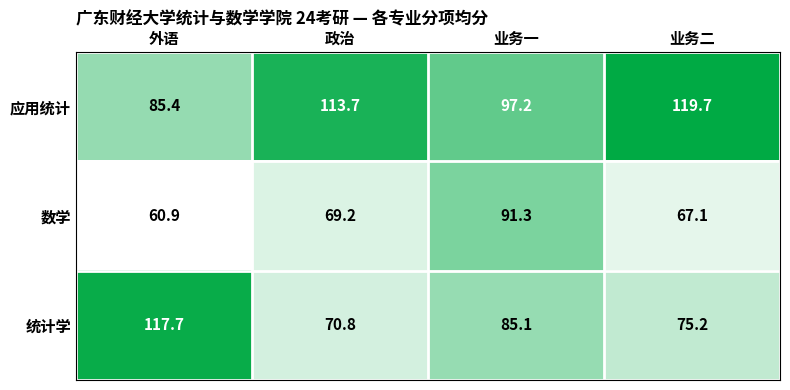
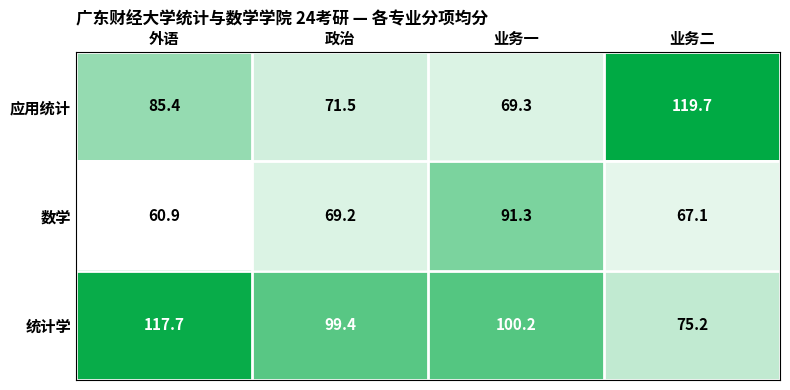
  {
    "应用统计": {
      "外语": 85.4,
-     "政治": 113.7,
-     "业务一": 97.2,
+     "政治": 71.5,
+     "业务一": 69.3,
      "业务二": 119.7
    },
    "数学": {
      "外语": 60.9,
      "政治": 69.2,
      "业务一": 91.3,
      "业务二": 67.1
    },
    "统计学": {
      "外语": 117.7,
-     "政治": 70.8,
-     "业务一": 85.1,
+     "政治": 99.4,
+     "业务一": 100.2,
      "业务二": 75.2
    }
  }
